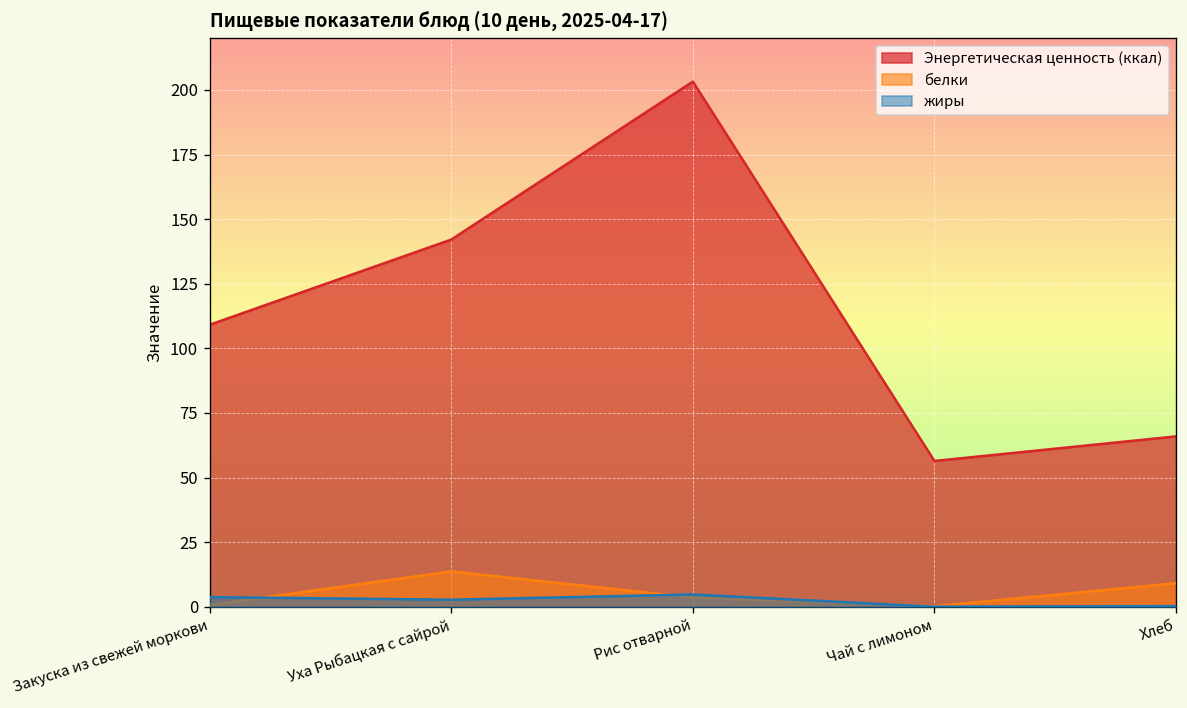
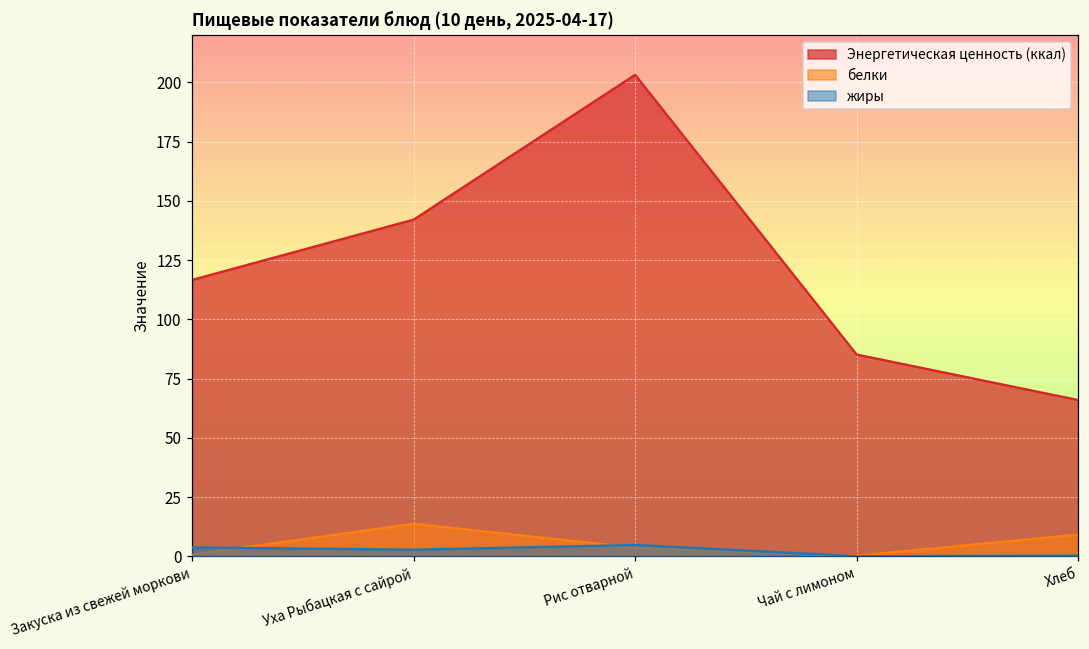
  {
    "Энергетическая ценность (ккал)": {
-     "Закуска из свежей моркови": 109,
+     "Закуска из свежей моркови": 117,
      "Уха Рыбацкая с сайрой": 142,
      "Рис отварной": 203,
-     "Чай с лимоном": 56,
+     "Чай с лимоном": 85,
      "Хлеб": 66
    },
    "белки": {
      "Закуска из свежей моркови": 1,
      "Уха Рыбацкая с сайрой": 14,
      "Хлеб": 9
    },
    "жиры": {
      "Закуска из свежей моркови": 4,
      "Уха Рыбацкая с сайрой": 3,
      "Хлеб": 0
    }
  }
